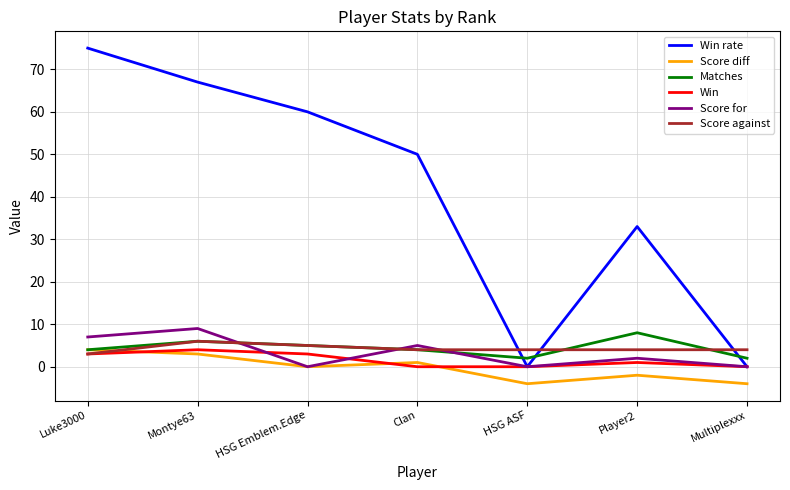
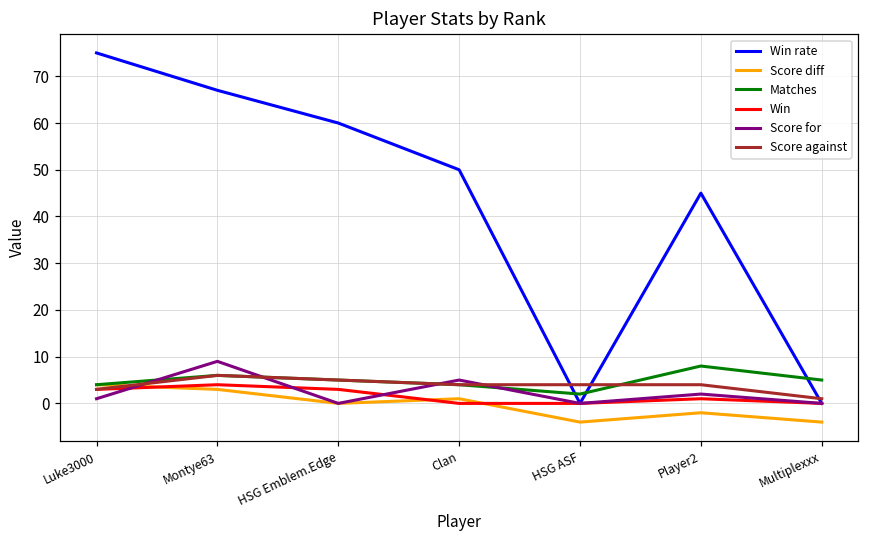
  {
    "Win rate": {
      "Luke3000": 75,
      "Montye63": 67,
      "HSG Emblem.Edge": 60,
      "Clan": 50,
-     "Player2": 33
+     "Player2": 45
    },
    "Score diff": {
      "Montye63": 3,
      "Clan": 1,
      "HSG ASF": -4,
      "Player2": -2,
      "Multiplexxx": -4
    },
    "Matches": {
      "HSG ASF": 2,
      "Player2": 8,
-     "Multiplexxx": 2
+     "Multiplexxx": 5
    },
    "Win": {
      "Montye63": 4,
      "HSG Emblem.Edge": 3,
      "Clan": 0,
      "Player2": 1
    },
    "Score for": {
-     "Luke3000": 7,
+     "Luke3000": 1,
      "Montye63": 9,
      "Clan": 5,
      "Player2": 2
    },
    "Score against": {
      "HSG ASF": 4,
      "Player2": 4,
-     "Multiplexxx": 4
+     "Multiplexxx": 1
    }
  }
